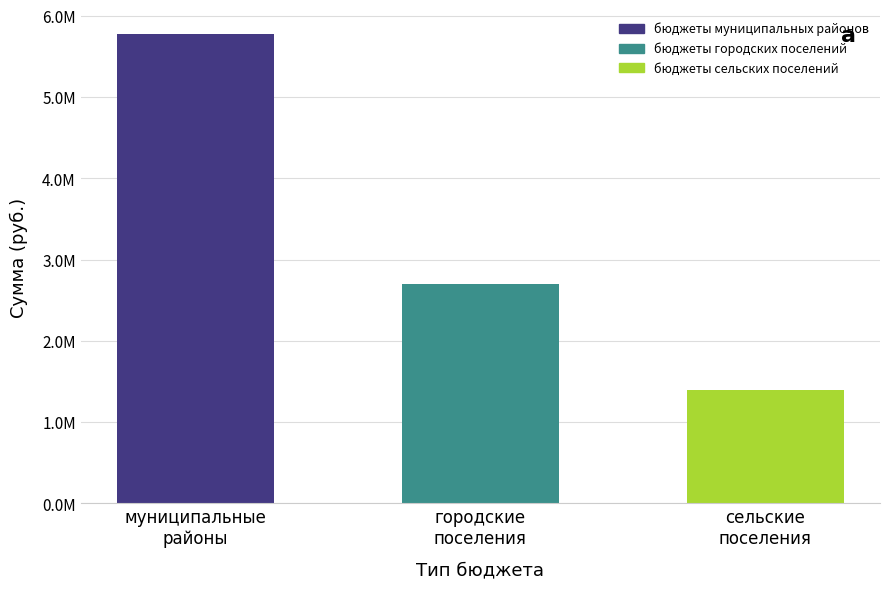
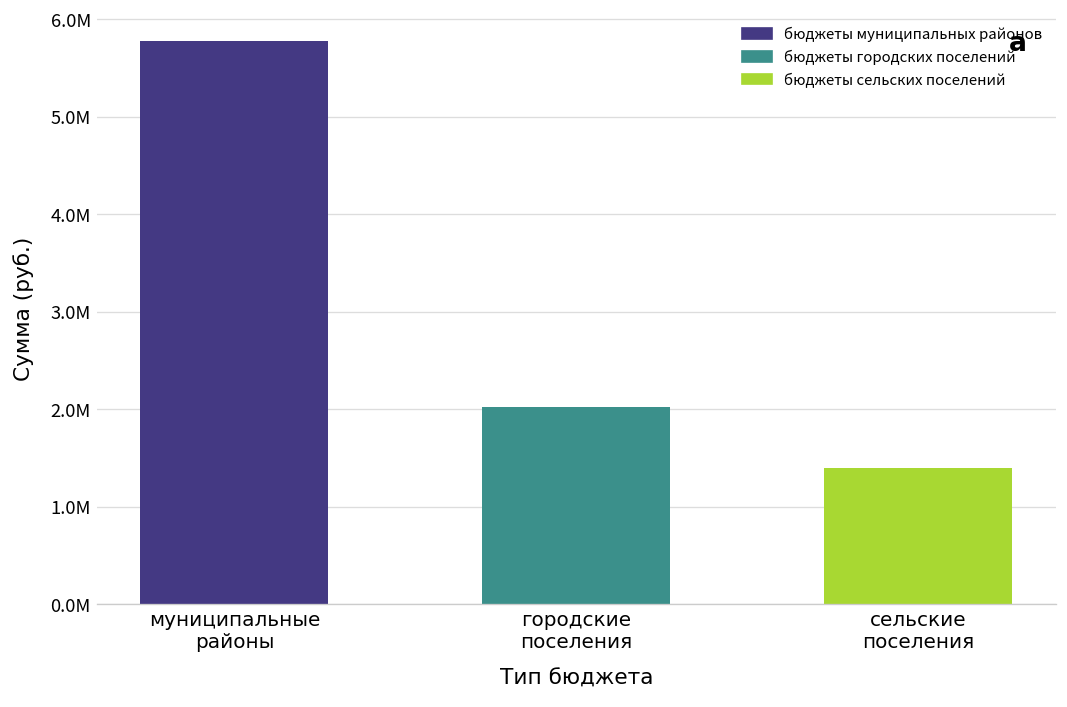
  {
    "муниципальные районы": 5800000,
-   "городские поселения": 2700000,
+   "городские поселения": 2000000,
    "сельские поселения": 1400000
  }
